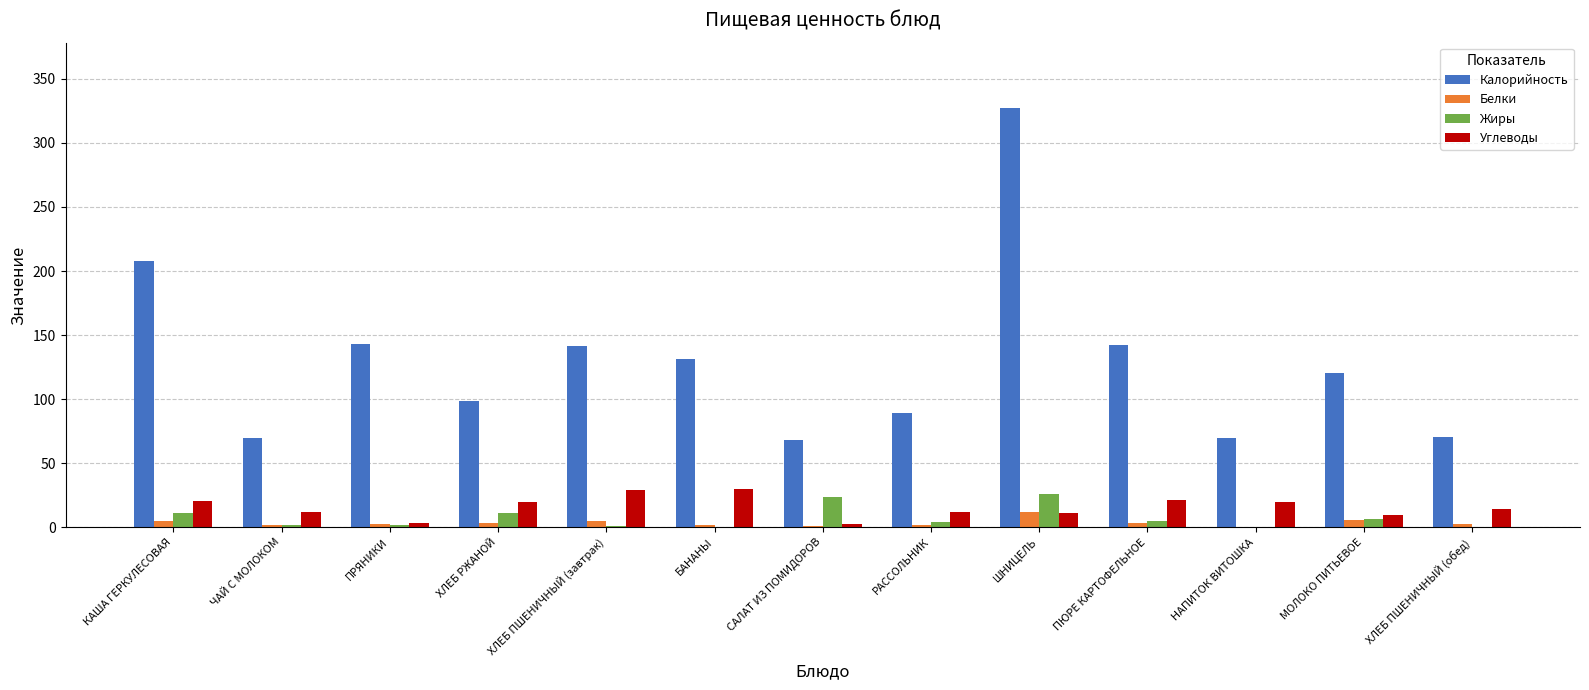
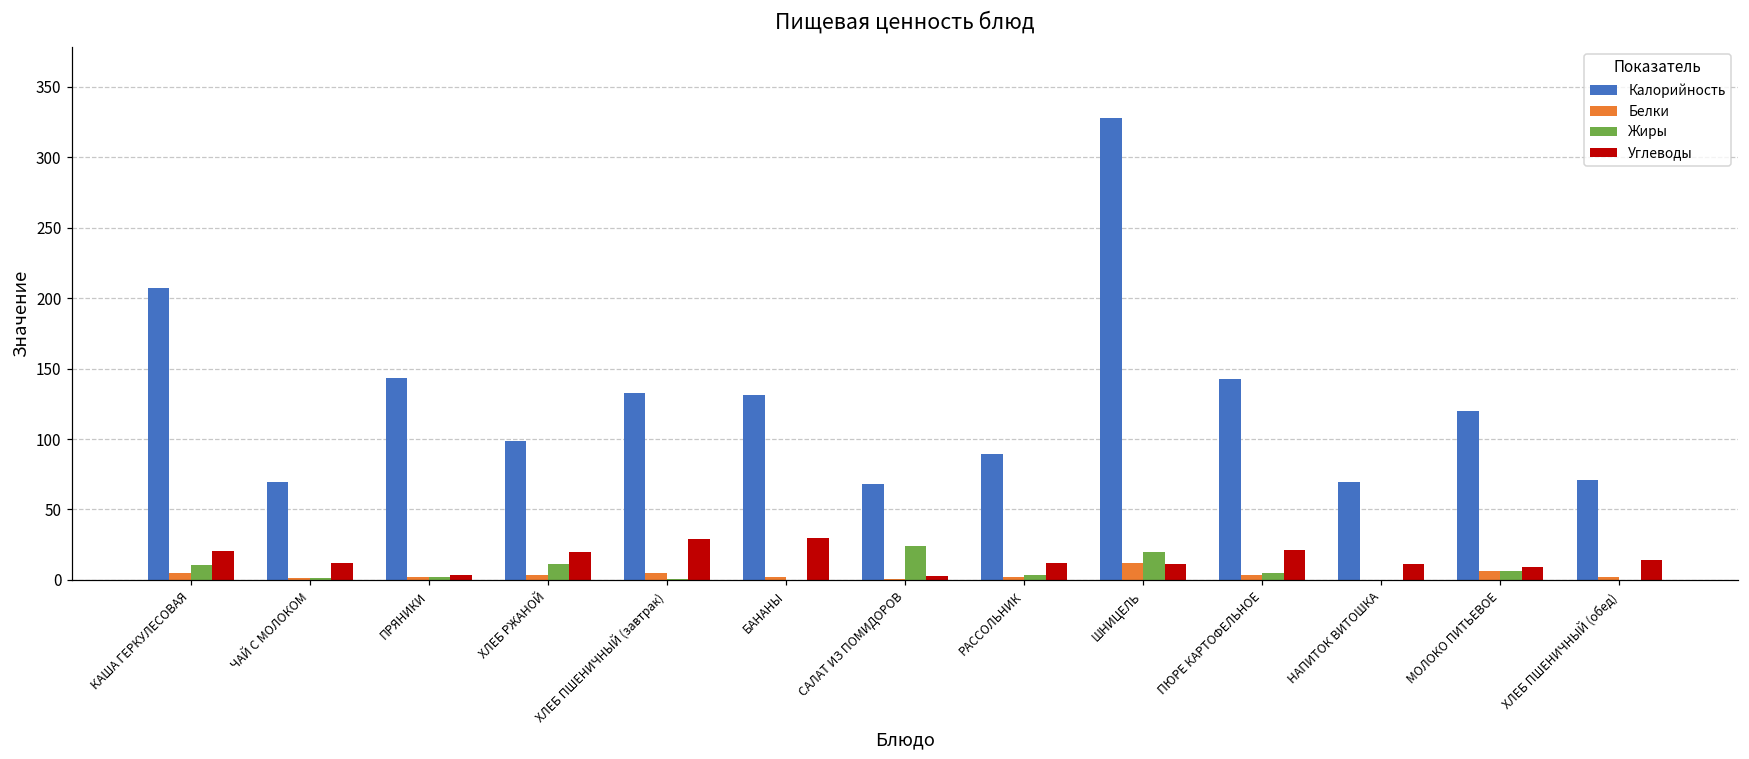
  {
    "Калорийность": {
      "КАША ГЕРКУЛЕСОВАЯ": 207,
      "ЧАЙ С МОЛОКОМ": 69,
      "ПРЯНИКИ": 143,
      "ХЛЕБ РЖАНОЙ": 99,
-     "ХЛЕБ ПШЕНИЧНЫЙ (завтрак)": 142,
+     "ХЛЕБ ПШЕНИЧНЫЙ (завтрак)": 133,
      "БАНАНЫ": 131,
      "САЛАТ ИЗ ПОМИДОРОВ": 68,
      "РАССОЛЬНИК": 89,
      "ШНИЦЕЛЬ": 327,
      "ПЮРЕ КАРТОФЕЛЬНОЕ": 143,
      "НАПИТОК ВИТОШКА": 70,
      "МОЛОКО ПИТЬЕВОЕ": 120,
      "ХЛЕБ ПШЕНИЧНЫЙ (обед)": 71
    },
    "Белки": {
      "КАША ГЕРКУЛЕСОВАЯ": 5,
      "ПРЯНИКИ": 2,
      "ХЛЕБ РЖАНОЙ": 3,
      "ХЛЕБ ПШЕНИЧНЫЙ (завтрак)": 5,
      "БАНАНЫ": 2,
      "ШНИЦЕЛЬ": 12,
      "ПЮРЕ КАРТОФЕЛЬНОЕ": 3,
      "НАПИТОК ВИТОШКА": 0,
      "МОЛОКО ПИТЬЕВОЕ": 6,
      "ХЛЕБ ПШЕНИЧНЫЙ (обед)": 2
    },
    "Жиры": {
      "КАША ГЕРКУЛЕСОВАЯ": 11,
      "ХЛЕБ РЖАНОЙ": 11,
      "САЛАТ ИЗ ПОМИДОРОВ": 24,
      "РАССОЛЬНИК": 4,
-     "ШНИЦЕЛЬ": 26,
+     "ШНИЦЕЛЬ": 20,
      "ПЮРЕ КАРТОФЕЛЬНОЕ": 5,
      "НАПИТОК ВИТОШКА": 0,
      "МОЛОКО ПИТЬЕВОЕ": 6
    },
    "Углеводы": {
      "КАША ГЕРКУЛЕСОВАЯ": 21,
      "ЧАЙ С МОЛОКОМ": 12,
      "ПРЯНИКИ": 3,
      "ХЛЕБ РЖАНОЙ": 20,
      "ХЛЕБ ПШЕНИЧНЫЙ (завтрак)": 29,
      "БАНАНЫ": 30,
      "САЛАТ ИЗ ПОМИДОРОВ": 3,
      "РАССОЛЬНИК": 12,
      "ШНИЦЕЛЬ": 11,
      "ПЮРЕ КАРТОФЕЛЬНОЕ": 21,
-     "НАПИТОК ВИТОШКА": 19,
+     "НАПИТОК ВИТОШКА": 11,
      "МОЛОКО ПИТЬЕВОЕ": 9,
      "ХЛЕБ ПШЕНИЧНЫЙ (обед)": 14
    }
  }
